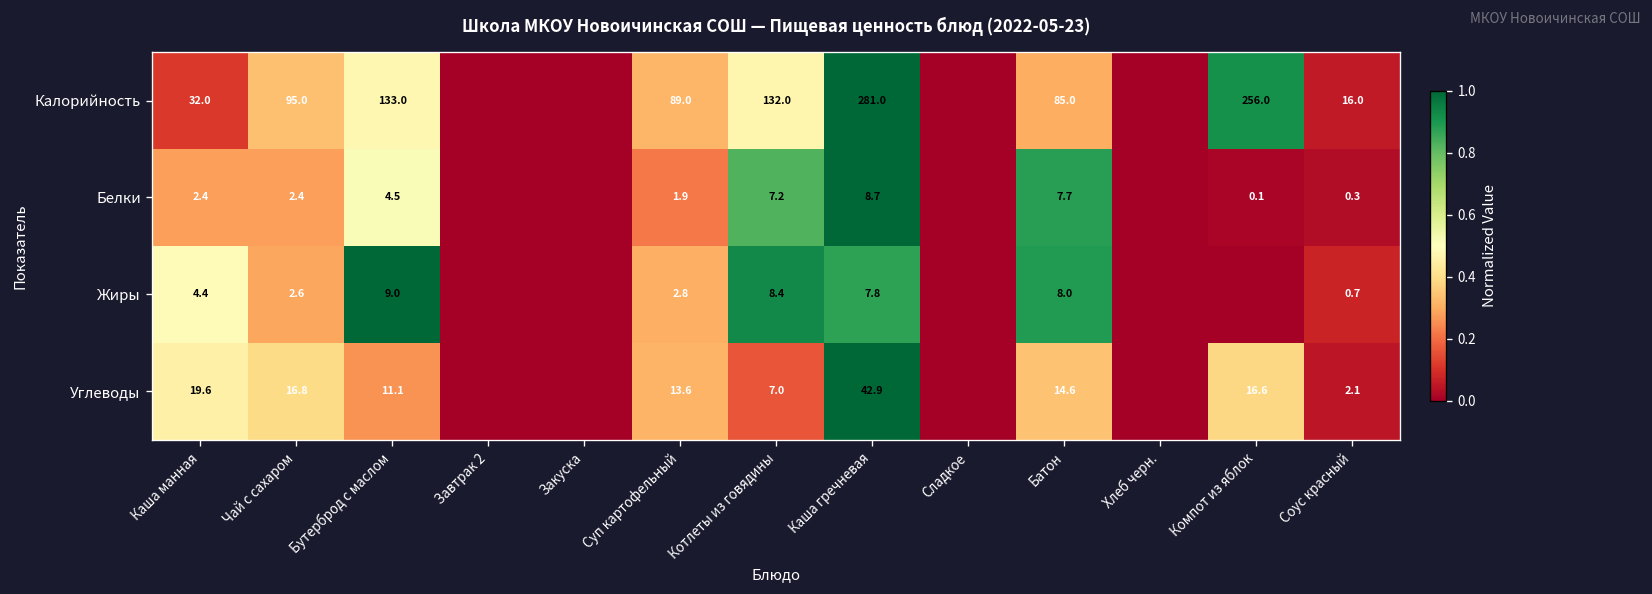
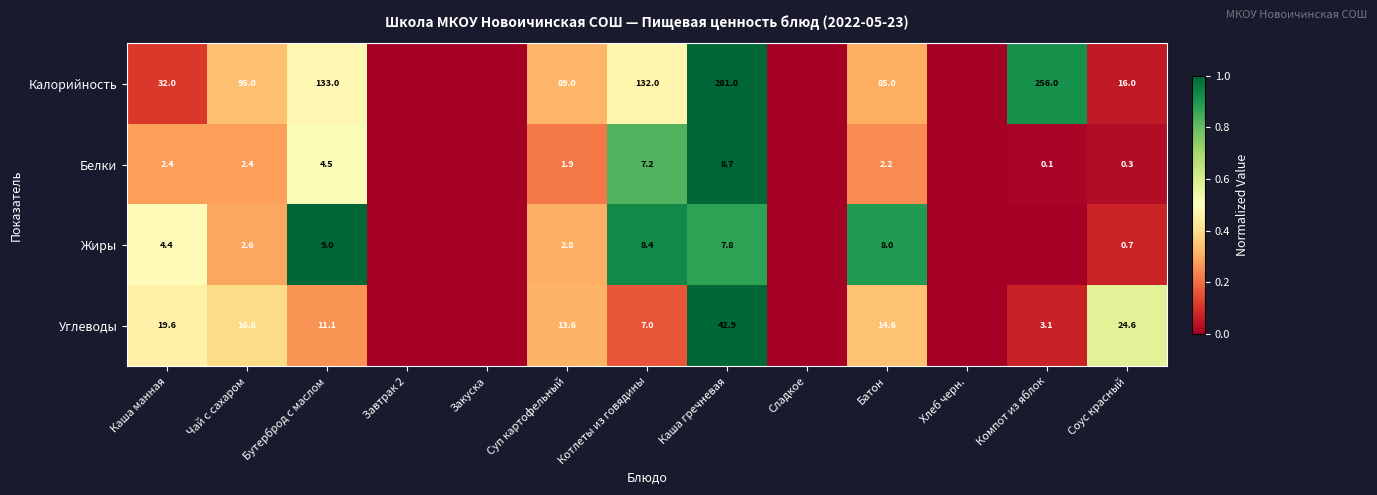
  {
    "Калорийность": {
      "Каша манная": 32.0,
      "Чай с сахаром": 95.0,
      "Бутерброд с маслом": 133.0,
      "Суп картофельный": 89.0,
      "Котлеты из говядины": 132.0,
      "Каша гречневая": 281.0,
      "Батон": 85.0,
      "Компот из яблок": 256.0,
      "Соус красный": 16.0
    },
    "Белки": {
      "Каша манная": 2.4,
      "Чай с сахаром": 2.4,
      "Бутерброд с маслом": 4.5,
      "Суп картофельный": 1.9,
      "Котлеты из говядины": 7.2,
      "Каша гречневая": 8.7,
-     "Батон": 7.7,
+     "Батон": 2.2,
      "Компот из яблок": 0.1,
      "Соус красный": 0.3
    },
    "Жиры": {
      "Каша манная": 4.4,
      "Чай с сахаром": 2.6,
      "Бутерброд с маслом": 9.0,
      "Суп картофельный": 2.8,
      "Котлеты из говядины": 8.4,
      "Каша гречневая": 7.8,
      "Батон": 8.0,
      "Соус красный": 0.7
    },
    "Углеводы": {
      "Каша манная": 19.6,
      "Чай с сахаром": 16.8,
      "Бутерброд с маслом": 11.1,
      "Суп картофельный": 13.6,
      "Котлеты из говядины": 7.0,
      "Каша гречневая": 42.9,
      "Батон": 14.6,
-     "Компот из яблок": 16.6,
-     "Соус красный": 2.1
+     "Компот из яблок": 3.1,
+     "Соус красный": 24.6
    }
  }
